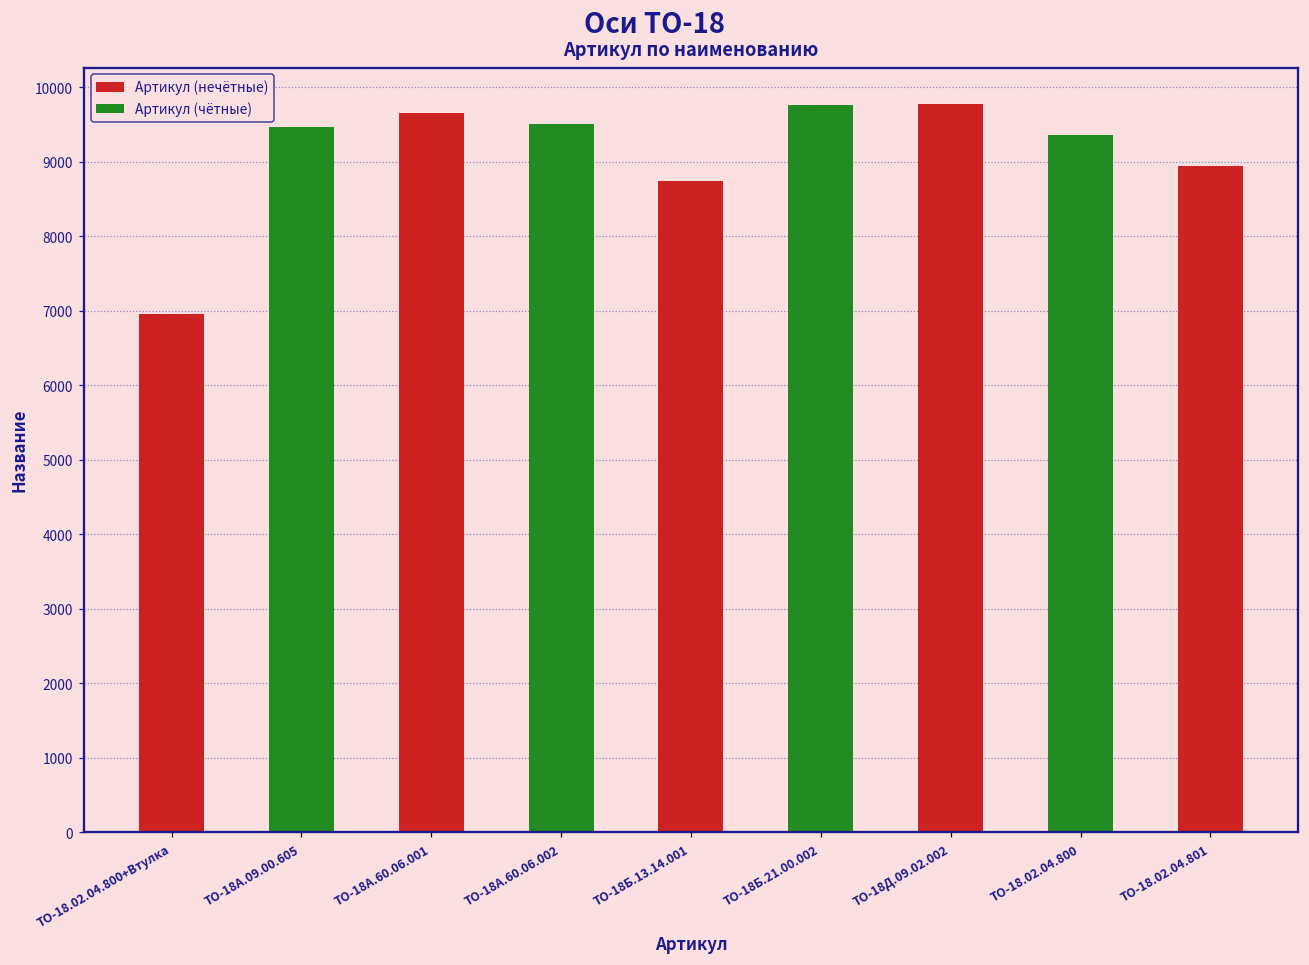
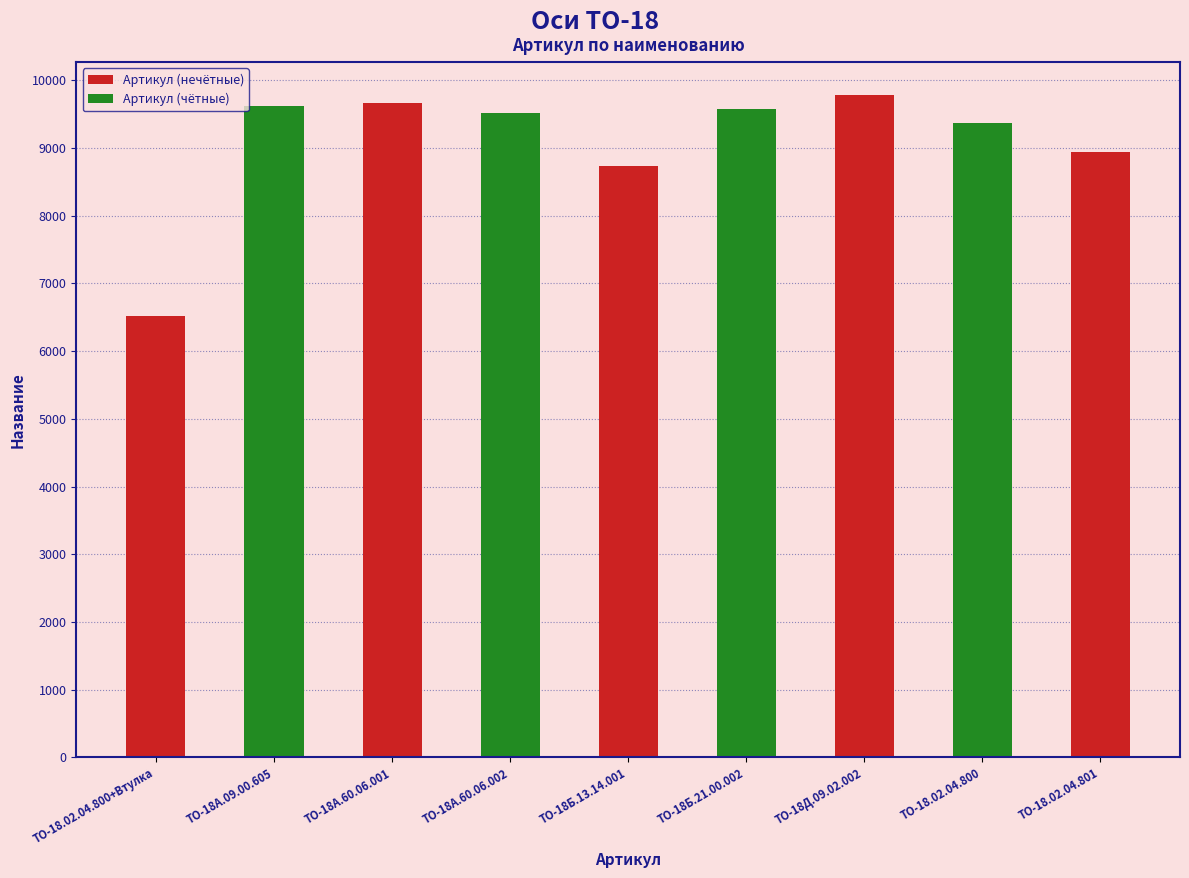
  {
    "Артикул (нечётные)": {
-     "ТО-18.02.04.800+Втулка": 7000,
+     "ТО-18.02.04.800+Втулка": 6500,
      "ТО-18А.60.06.001": 9700,
      "ТО-18Б.13.14.001": 8700,
      "ТО-18Д.09.02.002": 9800,
      "ТО-18.02.04.801": 8900
    },
    "Артикул (чётные)": {
-     "ТО-18А.09.00.605": 9500,
+     "ТО-18А.09.00.605": 9600,
      "ТО-18А.60.06.002": 9500,
-     "ТО-18Б.21.00.002": 9800,
+     "ТО-18Б.21.00.002": 9600,
      "ТО-18.02.04.800": 9400
    }
  }
